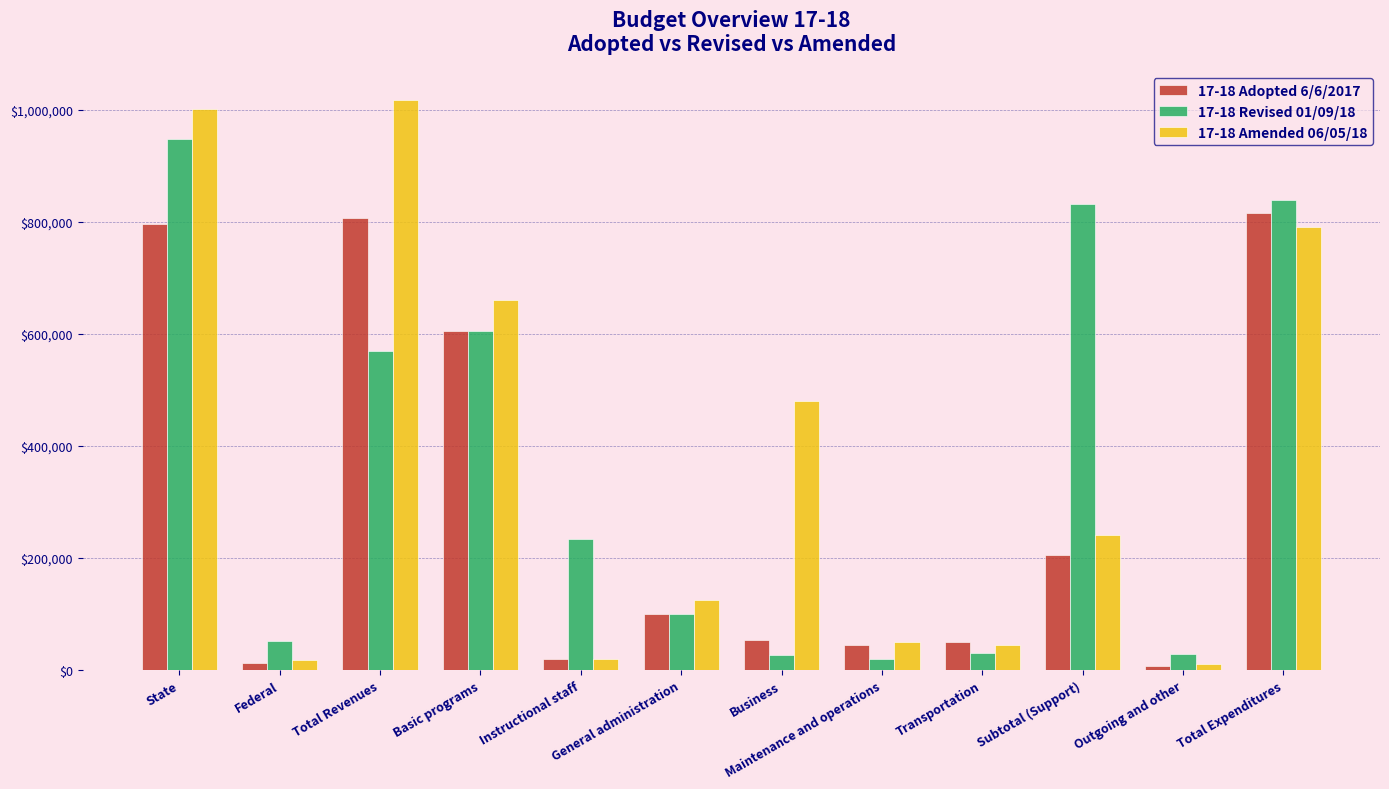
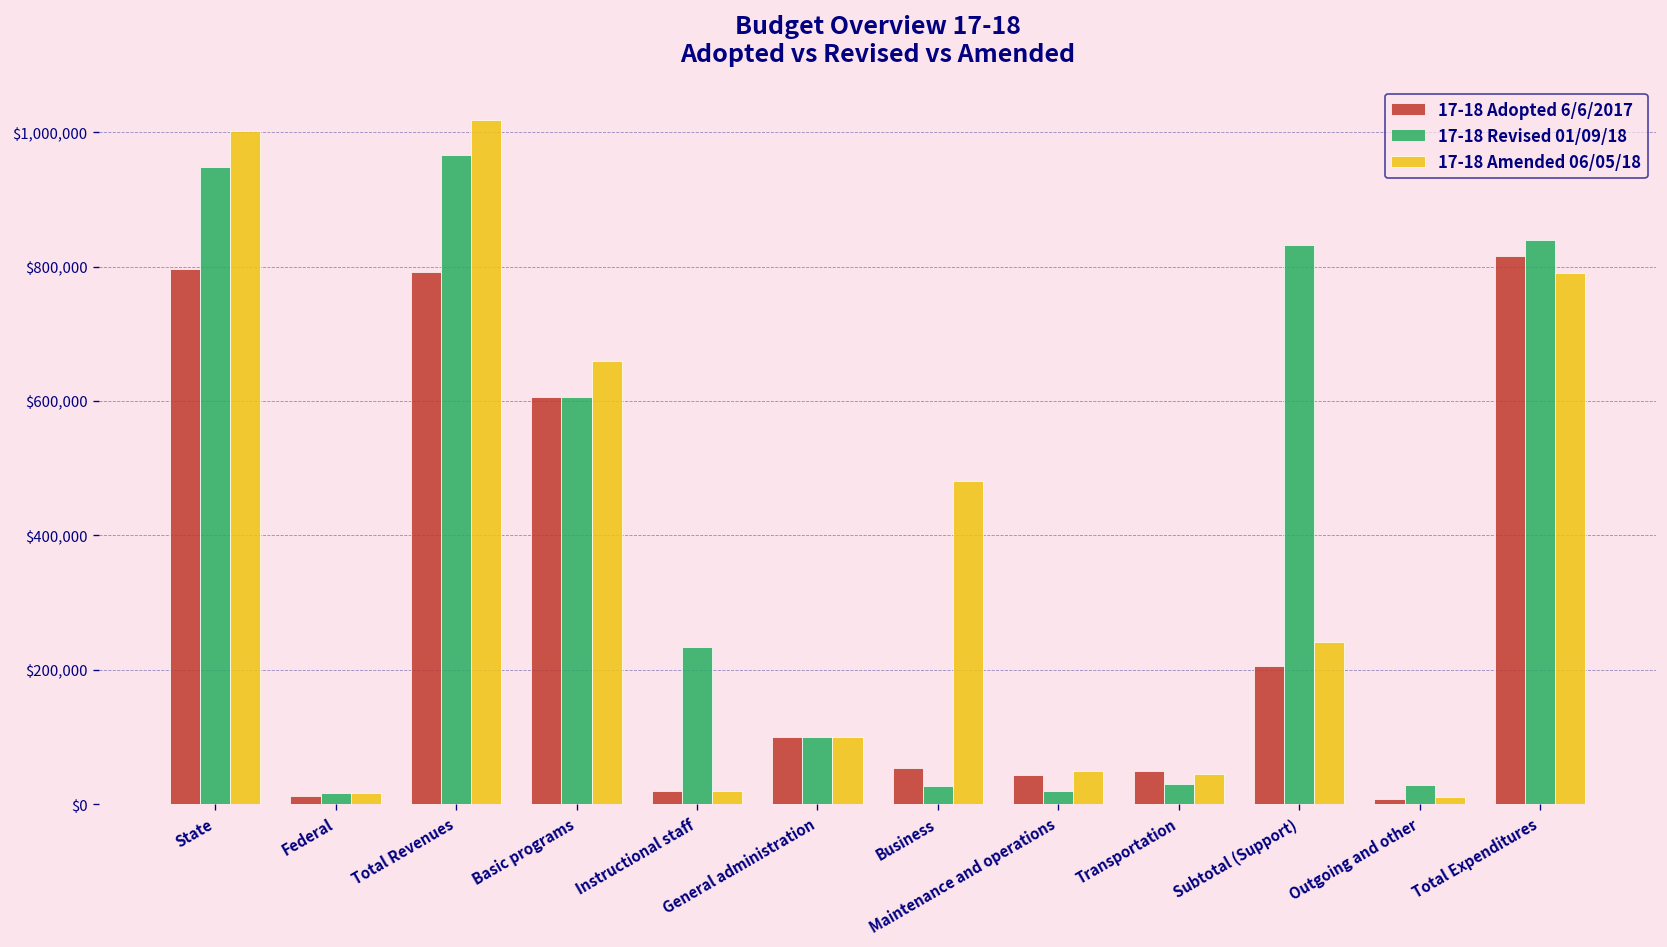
  {
    "17-18 Adopted 6/6/2017": {
      "State": "$800,000",
      "Federal": "$10,000",
-     "Total Revenues": "$810,000",
+     "Total Revenues": "$790,000",
      "Basic programs": "$610,000",
      "Instructional staff": "$20,000",
      "General administration": "$100,000",
      "Business": "$50,000",
      "Maintenance and operations": "$40,000",
      "Transportation": "$50,000",
      "Subtotal (Support)": "$210,000",
      "Outgoing and other": "$10,000",
      "Total Expenditures": "$820,000"
    },
    "17-18 Revised 01/09/18": {
      "State": "$950,000",
-     "Federal": "$50,000",
-     "Total Revenues": "$570,000",
+     "Federal": "$20,000",
+     "Total Revenues": "$970,000",
      "Basic programs": "$610,000",
      "Instructional staff": "$230,000",
      "General administration": "$100,000",
      "Business": "$30,000",
      "Maintenance and operations": "$20,000",
      "Transportation": "$30,000",
      "Subtotal (Support)": "$830,000",
      "Outgoing and other": "$30,000",
      "Total Expenditures": "$840,000"
    },
    "17-18 Amended 06/05/18": {
      "State": "$1,000,000",
      "Federal": "$20,000",
      "Total Revenues": "$1,020,000",
      "Basic programs": "$660,000",
      "Instructional staff": "$20,000",
-     "General administration": "$130,000",
+     "General administration": "$100,000",
      "Business": "$480,000",
      "Maintenance and operations": "$50,000",
      "Transportation": "$50,000",
      "Subtotal (Support)": "$240,000",
      "Outgoing and other": "$10,000",
      "Total Expenditures": "$790,000"
    }
  }
